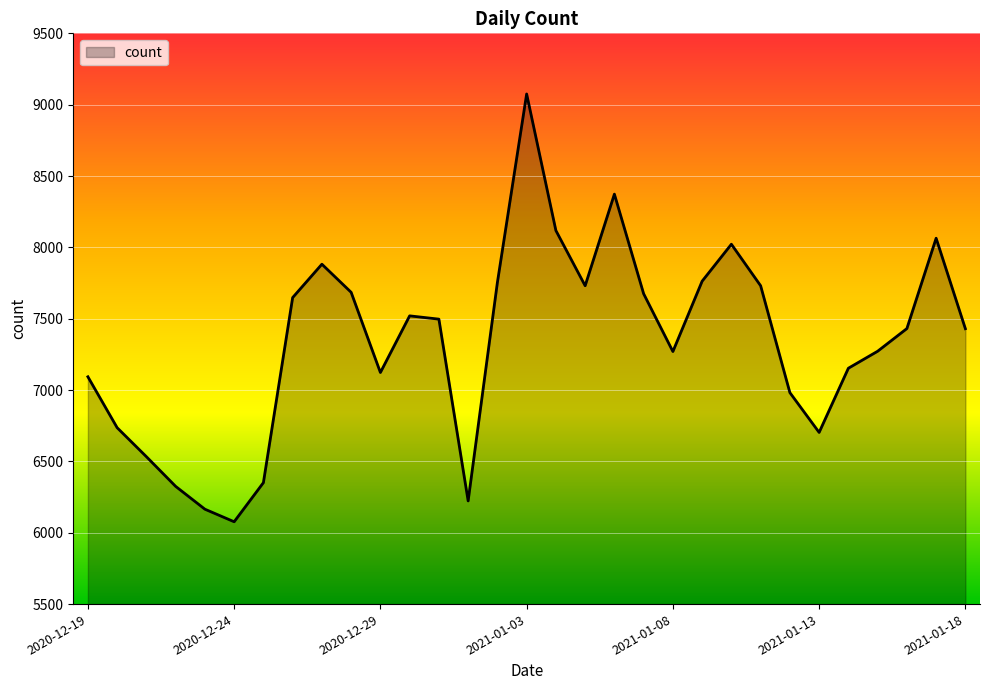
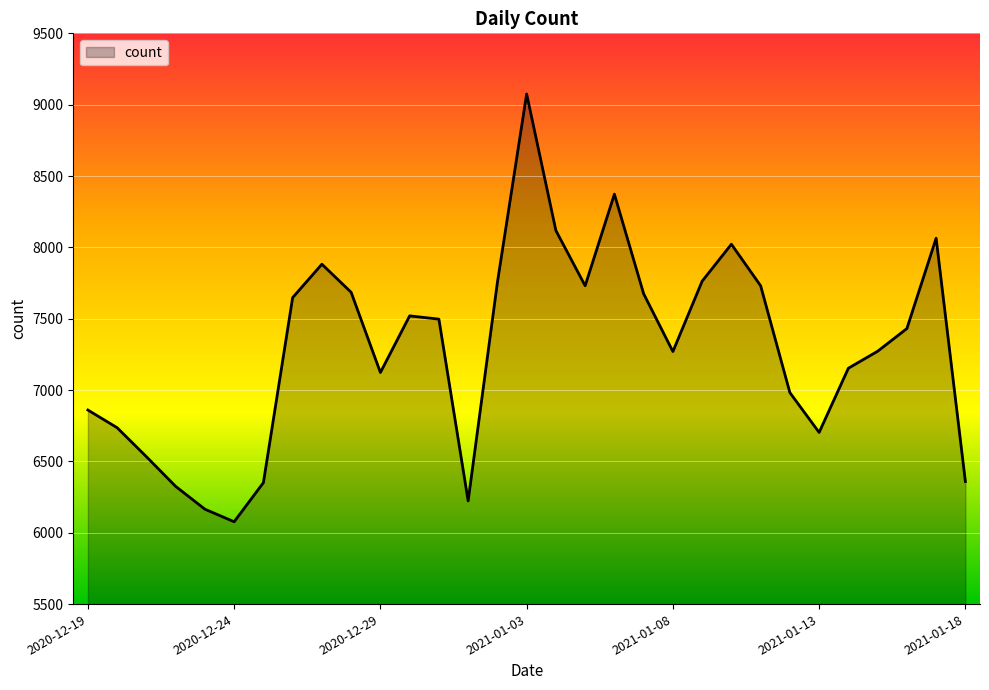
  {
-   "2020-12-19": 7090,
+   "2020-12-19": 6860,
    "2020-12-24": 6080,
    "2020-12-29": 7120,
    "2021-01-03": 9080,
    "2021-01-08": 7270,
    "2021-01-13": 6700,
-   "2021-01-18": 7430
+   "2021-01-18": 6360
  }
